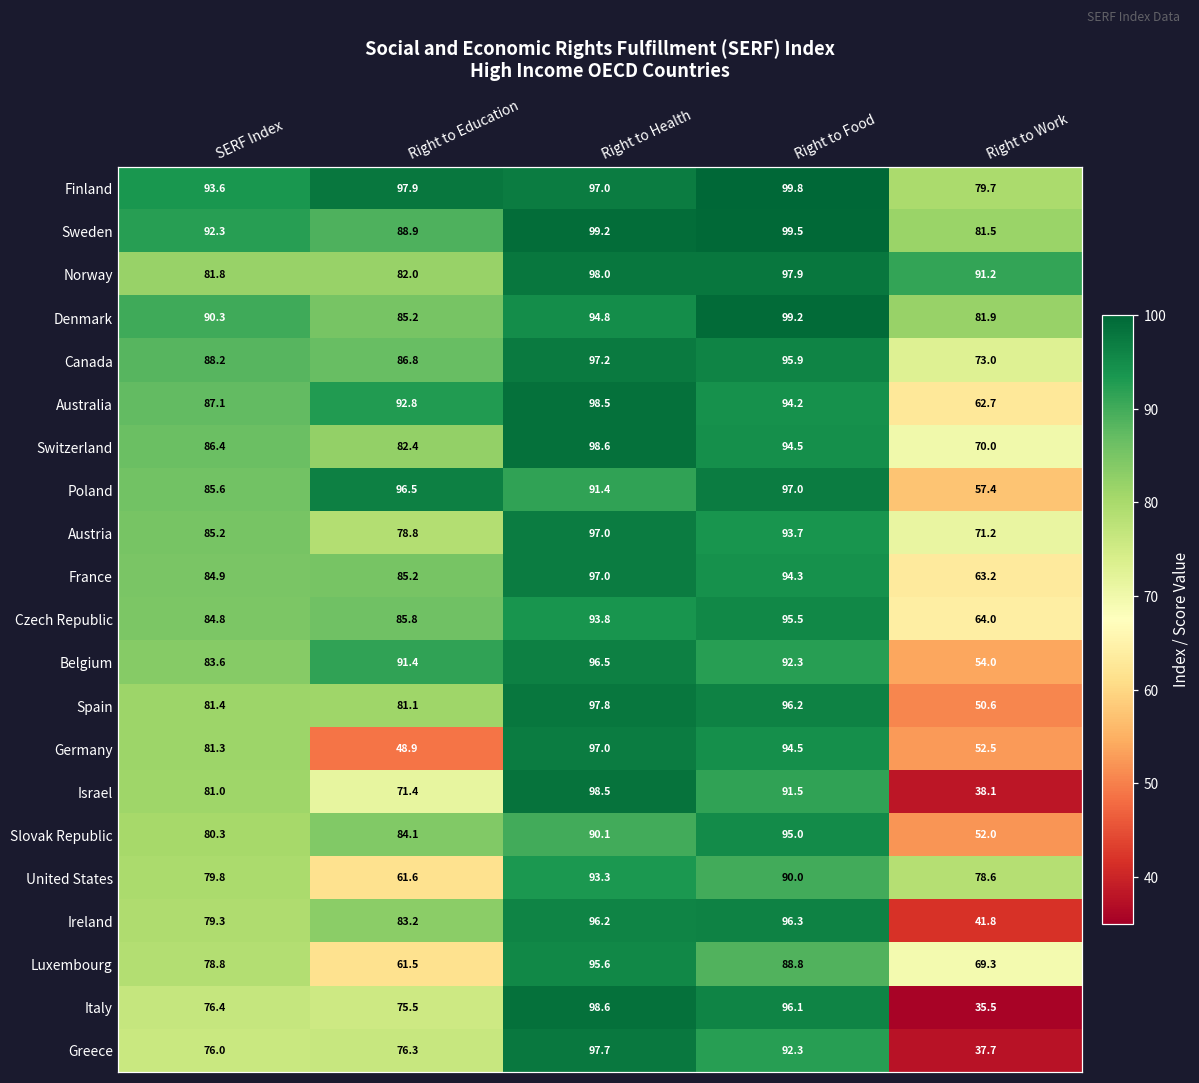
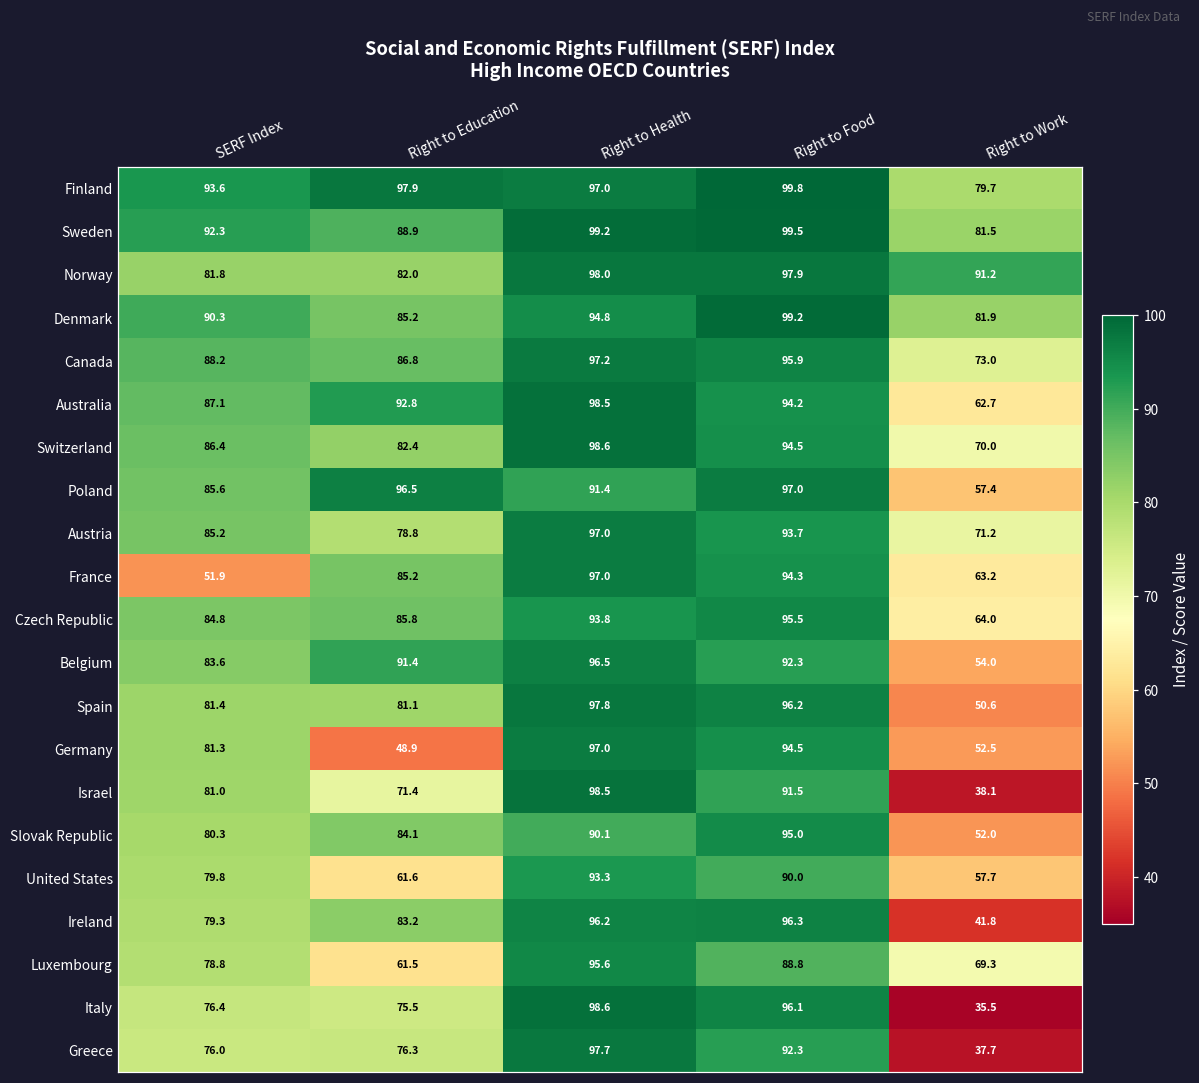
  {
    "Finland": {
      "SERF Index": 93.6,
      "Right to Education": 97.9,
      "Right to Health": 97.0,
      "Right to Food": 99.8,
      "Right to Work": 79.7
    },
    "Sweden": {
      "SERF Index": 92.3,
      "Right to Education": 88.9,
      "Right to Health": 99.2,
      "Right to Food": 99.5,
      "Right to Work": 81.5
    },
    "Norway": {
      "SERF Index": 81.8,
      "Right to Education": 82.0,
      "Right to Health": 98.0,
      "Right to Food": 97.9,
      "Right to Work": 91.2
    },
    "Denmark": {
      "SERF Index": 90.3,
      "Right to Education": 85.2,
      "Right to Health": 94.8,
      "Right to Food": 99.2,
      "Right to Work": 81.9
    },
    "Canada": {
      "SERF Index": 88.2,
      "Right to Education": 86.8,
      "Right to Health": 97.2,
      "Right to Food": 95.9,
      "Right to Work": 73.0
    },
    "Australia": {
      "SERF Index": 87.1,
      "Right to Education": 92.8,
      "Right to Health": 98.5,
      "Right to Food": 94.2,
      "Right to Work": 62.7
    },
    "Switzerland": {
      "SERF Index": 86.4,
      "Right to Education": 82.4,
      "Right to Health": 98.6,
      "Right to Food": 94.5,
      "Right to Work": 70.0
    },
    "Poland": {
      "SERF Index": 85.6,
      "Right to Education": 96.5,
      "Right to Health": 91.4,
      "Right to Food": 97.0,
      "Right to Work": 57.4
    },
    "Austria": {
      "SERF Index": 85.2,
      "Right to Education": 78.8,
      "Right to Health": 97.0,
      "Right to Food": 93.7,
      "Right to Work": 71.2
    },
    "France": {
-     "SERF Index": 84.9,
+     "SERF Index": 51.9,
      "Right to Education": 85.2,
      "Right to Health": 97.0,
      "Right to Food": 94.3,
      "Right to Work": 63.2
    },
    "Czech Republic": {
      "SERF Index": 84.8,
      "Right to Education": 85.8,
      "Right to Health": 93.8,
      "Right to Food": 95.5,
      "Right to Work": 64.0
    },
    "Belgium": {
      "SERF Index": 83.6,
      "Right to Education": 91.4,
      "Right to Health": 96.5,
      "Right to Food": 92.3,
      "Right to Work": 54.0
    },
    "Spain": {
      "SERF Index": 81.4,
      "Right to Education": 81.1,
      "Right to Health": 97.8,
      "Right to Food": 96.2,
      "Right to Work": 50.6
    },
    "Germany": {
      "SERF Index": 81.3,
      "Right to Education": 48.9,
      "Right to Health": 97.0,
      "Right to Food": 94.5,
      "Right to Work": 52.5
    },
    "Israel": {
      "SERF Index": 81.0,
      "Right to Education": 71.4,
      "Right to Health": 98.5,
      "Right to Food": 91.5,
      "Right to Work": 38.1
    },
    "Slovak Republic": {
      "SERF Index": 80.3,
      "Right to Education": 84.1,
      "Right to Health": 90.1,
      "Right to Food": 95.0,
      "Right to Work": 52.0
    },
    "United States": {
      "SERF Index": 79.8,
      "Right to Education": 61.6,
      "Right to Health": 93.3,
      "Right to Food": 90.0,
-     "Right to Work": 78.6
+     "Right to Work": 57.7
    },
    "Ireland": {
      "SERF Index": 79.3,
      "Right to Education": 83.2,
      "Right to Health": 96.2,
      "Right to Food": 96.3,
      "Right to Work": 41.8
    },
    "Luxembourg": {
      "SERF Index": 78.8,
      "Right to Education": 61.5,
      "Right to Health": 95.6,
      "Right to Food": 88.8,
      "Right to Work": 69.3
    },
    "Italy": {
      "SERF Index": 76.4,
      "Right to Education": 75.5,
      "Right to Health": 98.6,
      "Right to Food": 96.1,
      "Right to Work": 35.5
    },
    "Greece": {
      "SERF Index": 76.0,
      "Right to Education": 76.3,
      "Right to Health": 97.7,
      "Right to Food": 92.3,
      "Right to Work": 37.7
    }
  }
